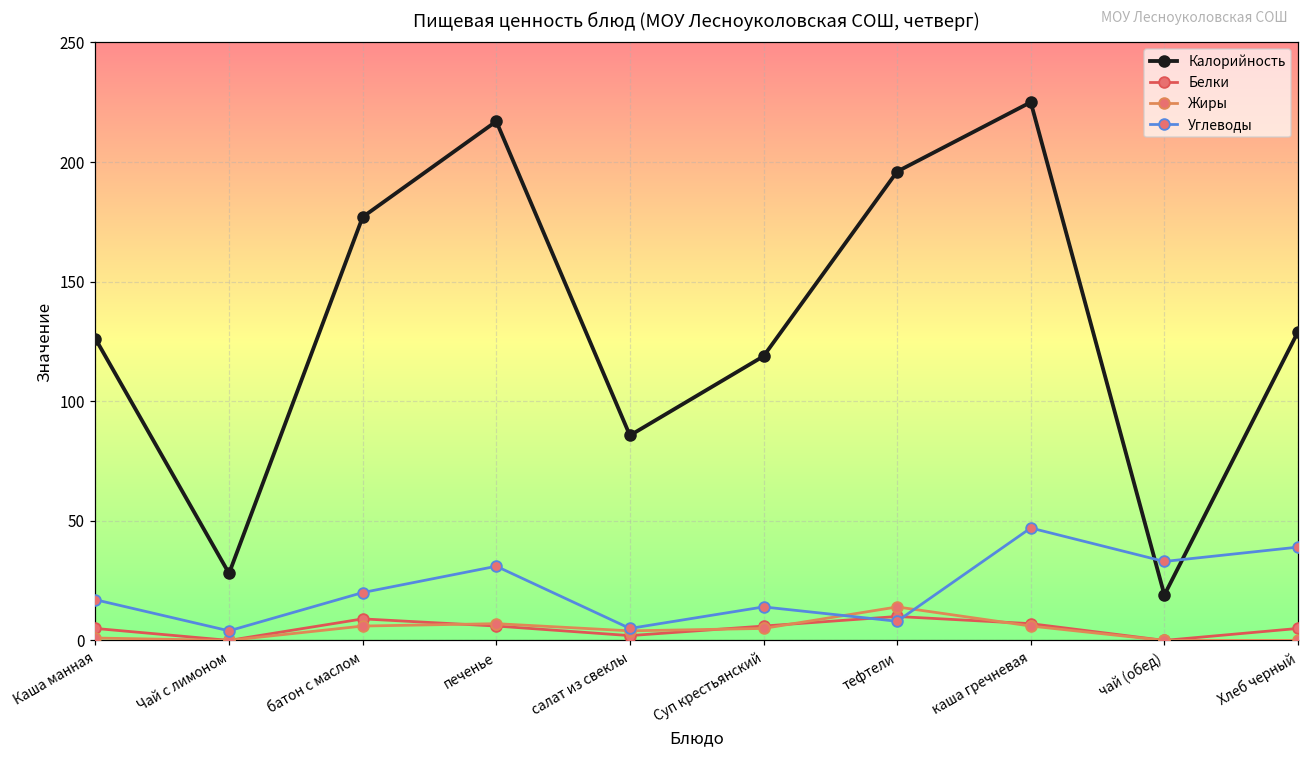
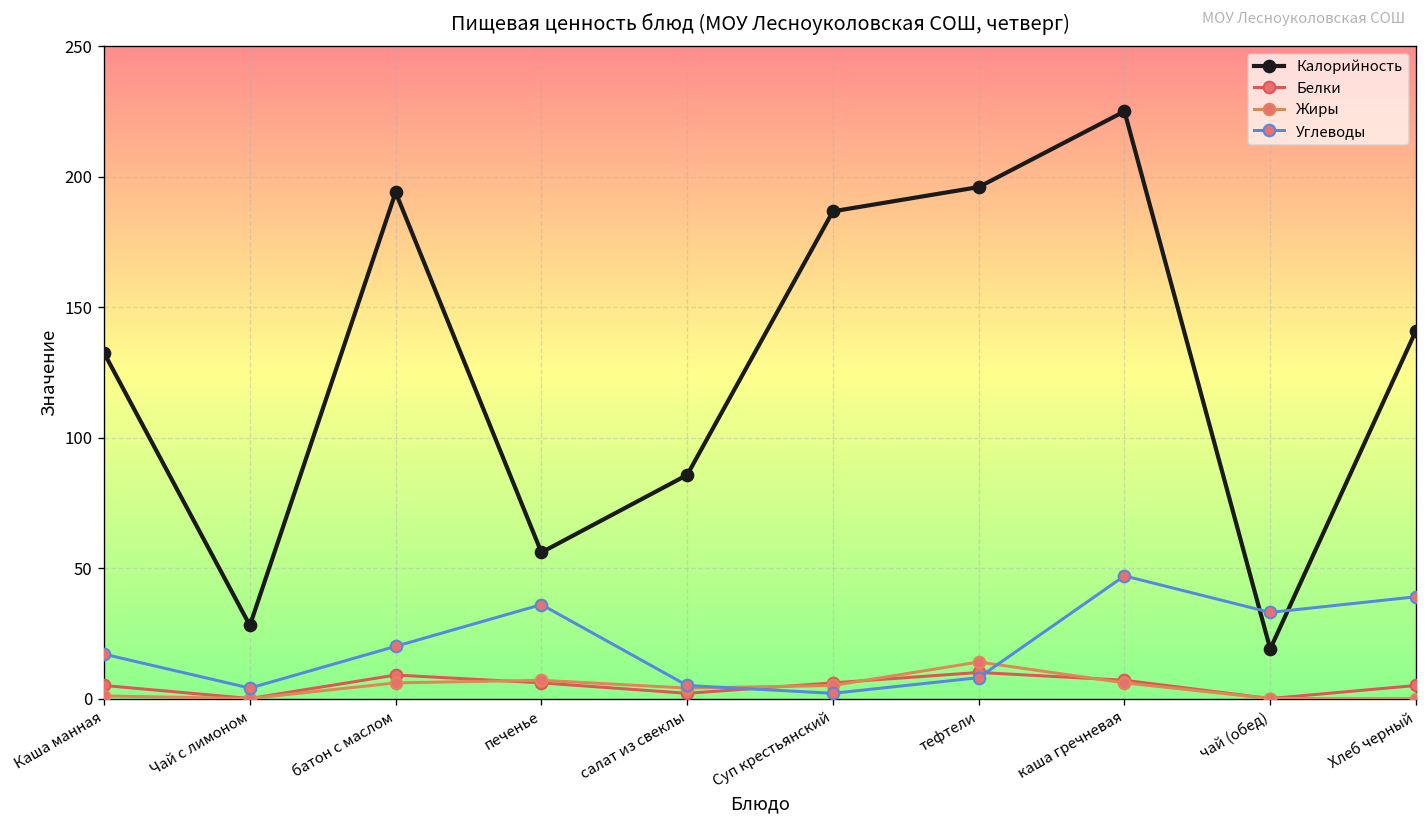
  {
    "Калорийность": {
-     "Каша манная": 126,
+     "Каша манная": 132,
      "Чай с лимоном": 28,
-     "батон с маслом": 177,
-     "печенье": 217,
+     "батон с маслом": 194,
+     "печенье": 56,
      "салат из свеклы": 86,
-     "Суп крестьянский": 119,
+     "Суп крестьянский": 187,
      "тефтели": 196,
      "каша гречневая": 225,
      "чай (обед)": 19,
-     "Хлеб черный": 129
+     "Хлеб черный": 141
    },
    "Углеводы": {
      "Каша манная": 17,
      "Чай с лимоном": 4,
      "батон с маслом": 20,
-     "печенье": 31,
-     "Суп крестьянский": 14,
+     "печенье": 36,
+     "Суп крестьянский": 2,
      "тефтели": 8,
      "каша гречневая": 47,
      "чай (обед)": 33,
      "Хлеб черный": 39
    }
  }
